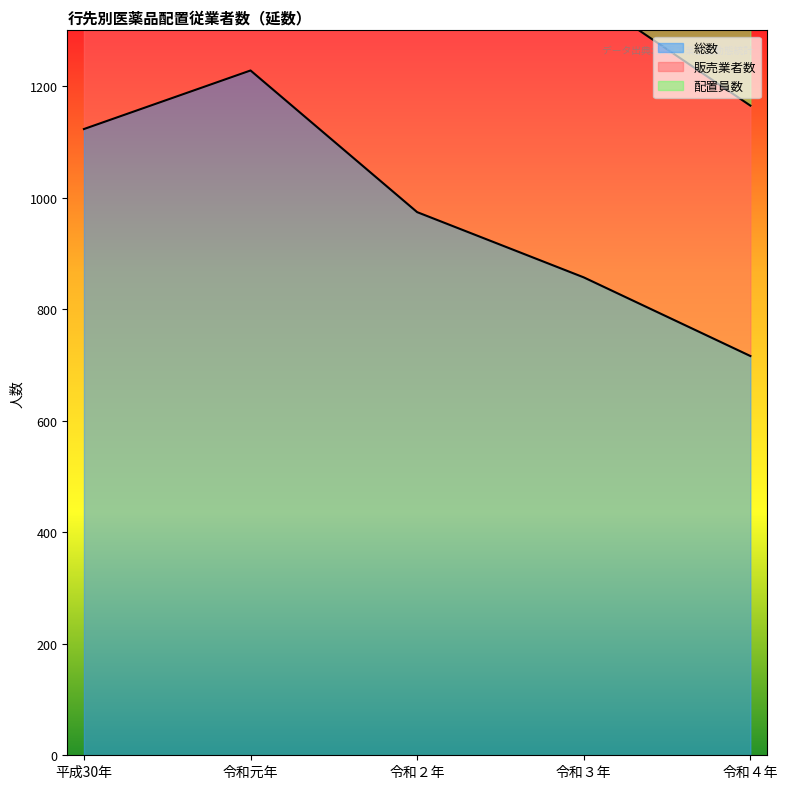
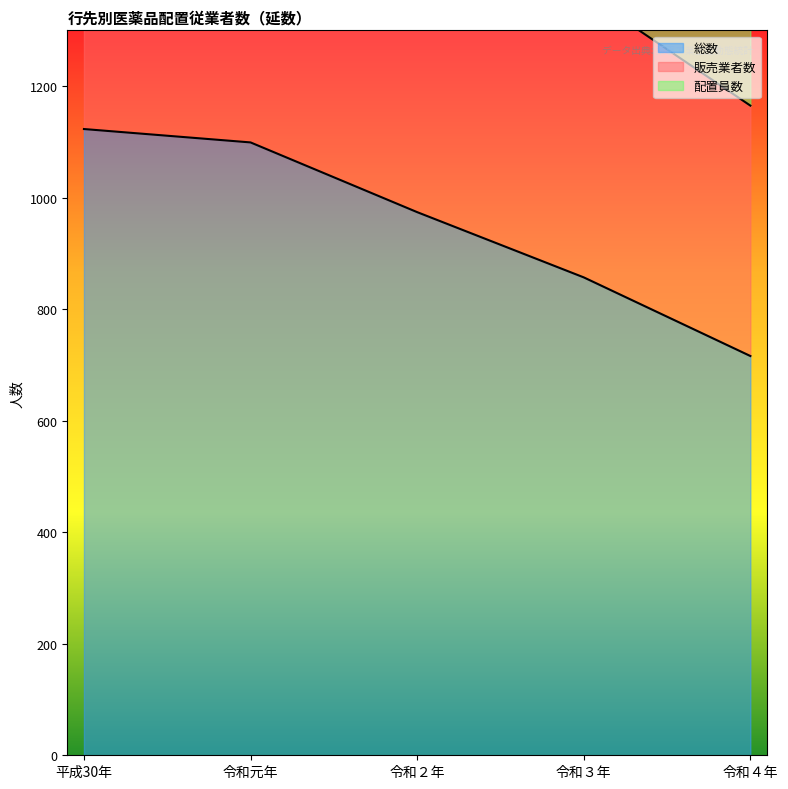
  {
    "総数": {
      "平成30年": 1120,
-     "令和元年": 1230,
+     "令和元年": 1100,
      "令和２年": 970,
      "令和３年": 860,
      "令和４年": 720
    },
    "販売業者数": {
      "令和４年": 450
    }
  }
